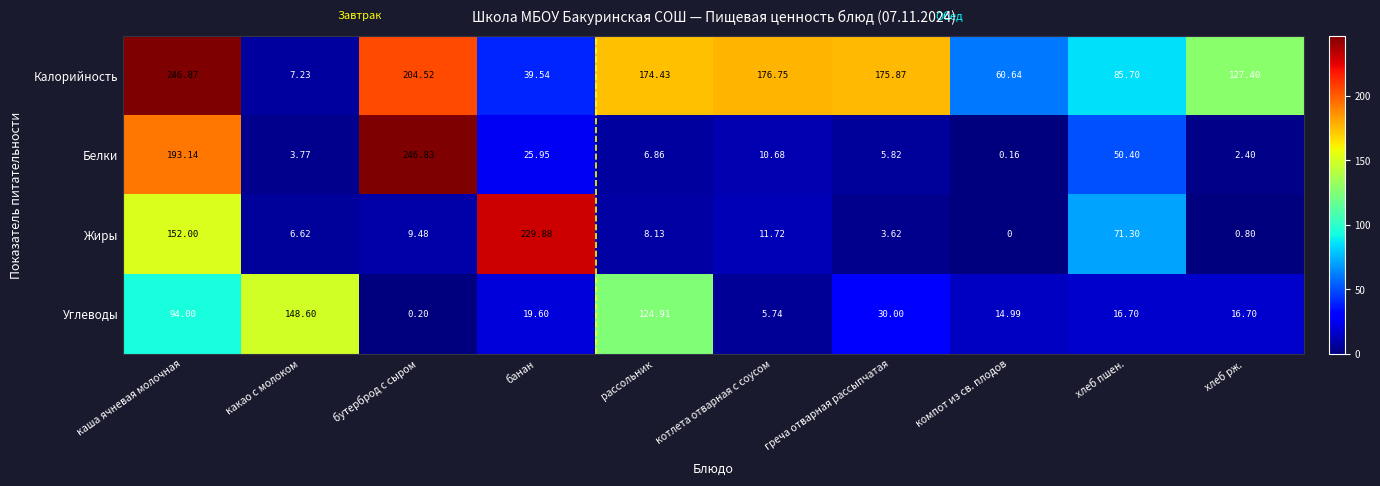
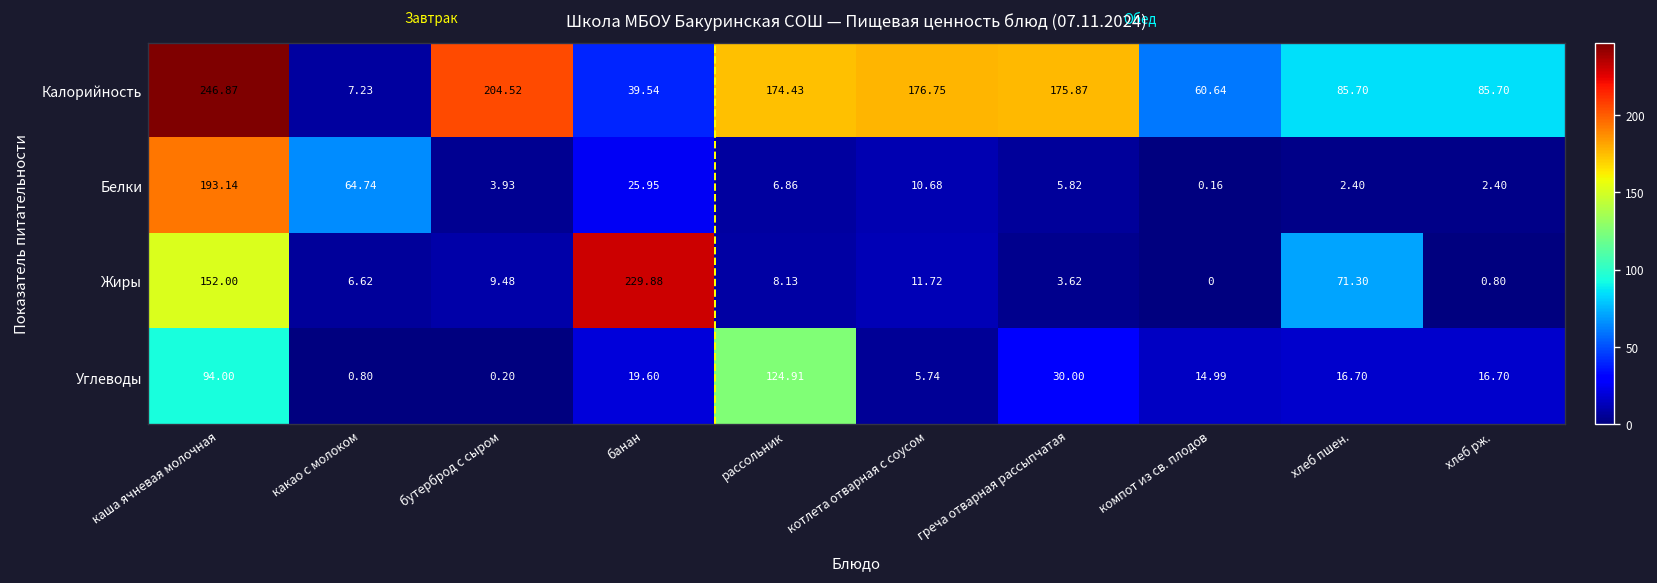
  {
    "Калорийность": {
      "каша ячневая молочная": 246.87,
      "какао с молоком": 7.23,
      "бутерброд с сыром": 204.52,
      "банан": 39.54,
      "рассольник": 174.43,
      "котлета отварная с соусом": 176.75,
      "греча отварная рассыпчатая": 175.87,
      "компот из св. плодов": 60.64,
      "хлеб пшен.": 85.70,
-     "хлеб рж.": 127.40
+     "хлеб рж.": 85.70
    },
    "Белки": {
      "каша ячневая молочная": 193.14,
-     "какао с молоком": 3.77,
-     "бутерброд с сыром": 246.83,
+     "какао с молоком": 64.74,
+     "бутерброд с сыром": 3.93,
      "банан": 25.95,
      "рассольник": 6.86,
      "котлета отварная с соусом": 10.68,
      "греча отварная рассыпчатая": 5.82,
      "компот из св. плодов": 0.16,
-     "хлеб пшен.": 50.40,
+     "хлеб пшен.": 2.40,
      "хлеб рж.": 2.40
    },
    "Жиры": {
      "каша ячневая молочная": 152.00,
      "какао с молоком": 6.62,
      "бутерброд с сыром": 9.48,
      "банан": 229.88,
      "рассольник": 8.13,
      "котлета отварная с соусом": 11.72,
      "греча отварная рассыпчатая": 3.62,
      "компот из св. плодов": 0,
      "хлеб пшен.": 71.30,
      "хлеб рж.": 0.80
    },
    "Углеводы": {
      "каша ячневая молочная": 94.00,
-     "какао с молоком": 148.60,
+     "какао с молоком": 0.80,
      "бутерброд с сыром": 0.20,
      "банан": 19.60,
      "рассольник": 124.91,
      "котлета отварная с соусом": 5.74,
      "греча отварная рассыпчатая": 30.00,
      "компот из св. плодов": 14.99,
      "хлеб пшен.": 16.70,
      "хлеб рж.": 16.70
    }
  }
